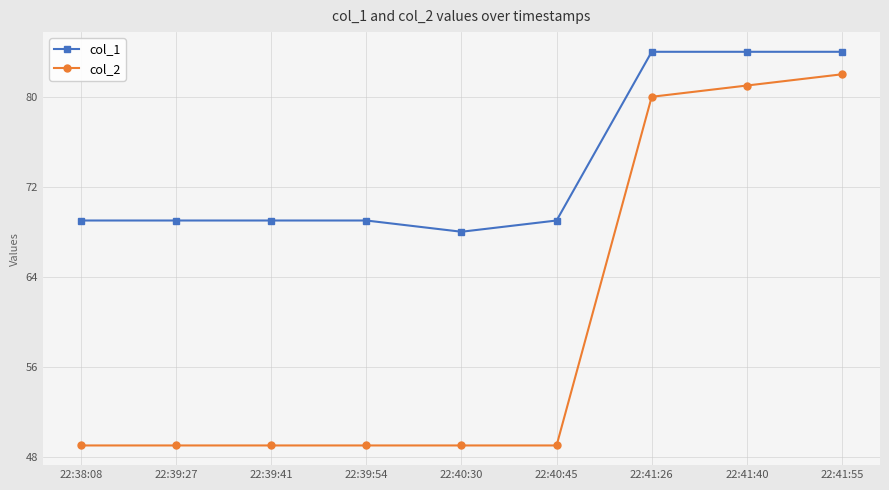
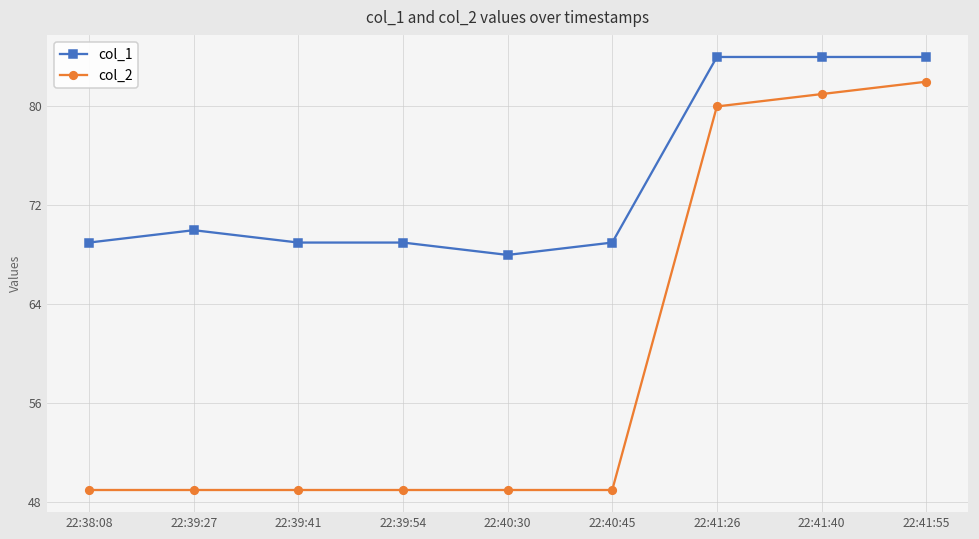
  {
    "col_1": {
      "22:38:08": 69,
-     "22:39:27": 69,
+     "22:39:27": 70,
      "22:39:41": 69,
      "22:39:54": 69,
      "22:40:30": 68,
      "22:40:45": 69,
      "22:41:26": 84,
      "22:41:40": 84,
      "22:41:55": 84
    },
    "col_2": {
      "22:38:08": 49,
      "22:39:27": 49,
      "22:39:41": 49,
      "22:39:54": 49,
      "22:40:30": 49,
      "22:40:45": 49,
      "22:41:26": 80,
      "22:41:40": 81,
      "22:41:55": 82
    }
  }
